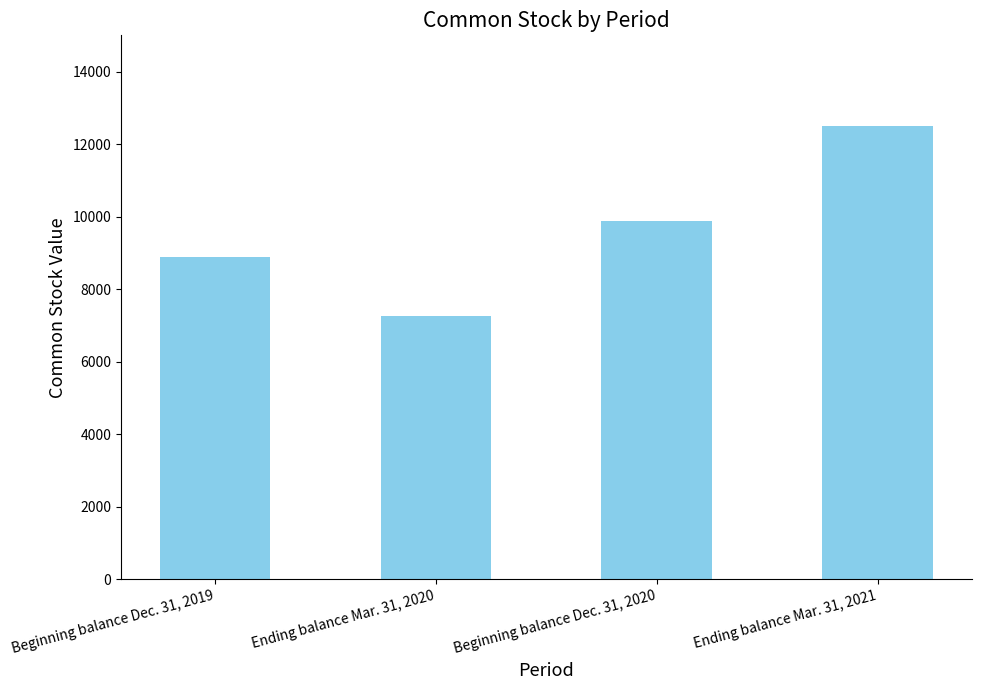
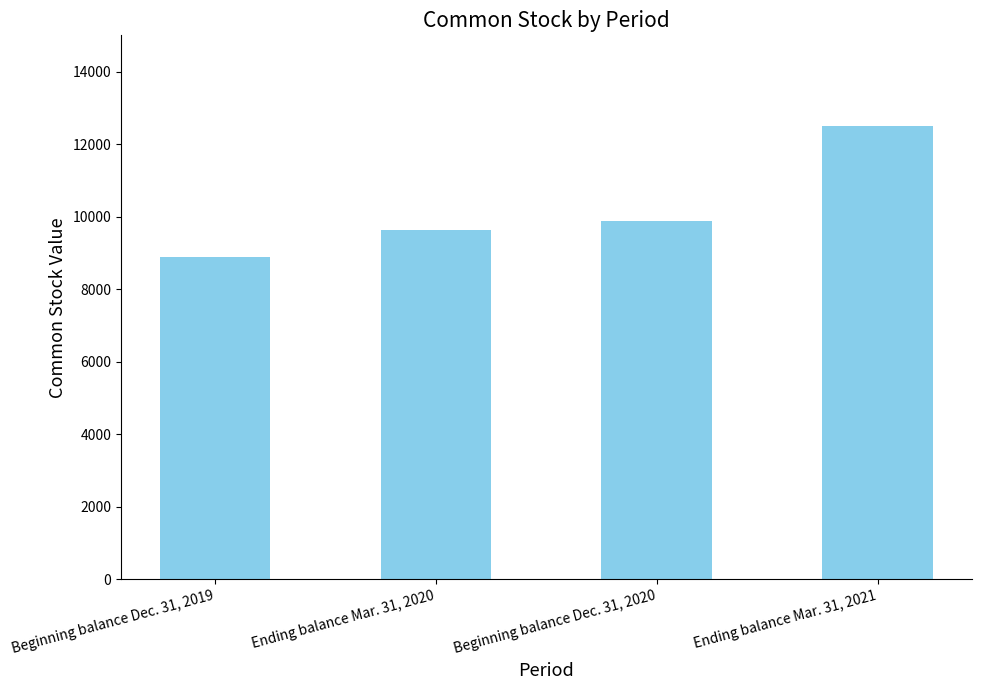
  {
    "Beginning balance Dec. 31, 2019": 8900,
-   "Ending balance Mar. 31, 2020": 7200,
+   "Ending balance Mar. 31, 2020": 9600,
    "Beginning balance Dec. 31, 2020": 9900,
    "Ending balance Mar. 31, 2021": 12500
  }
